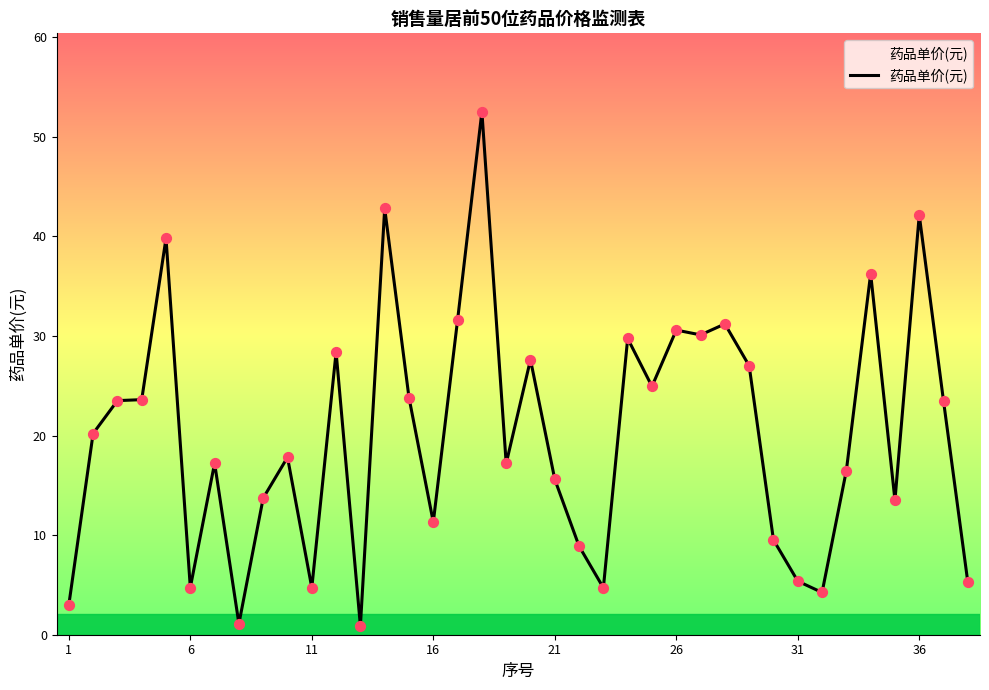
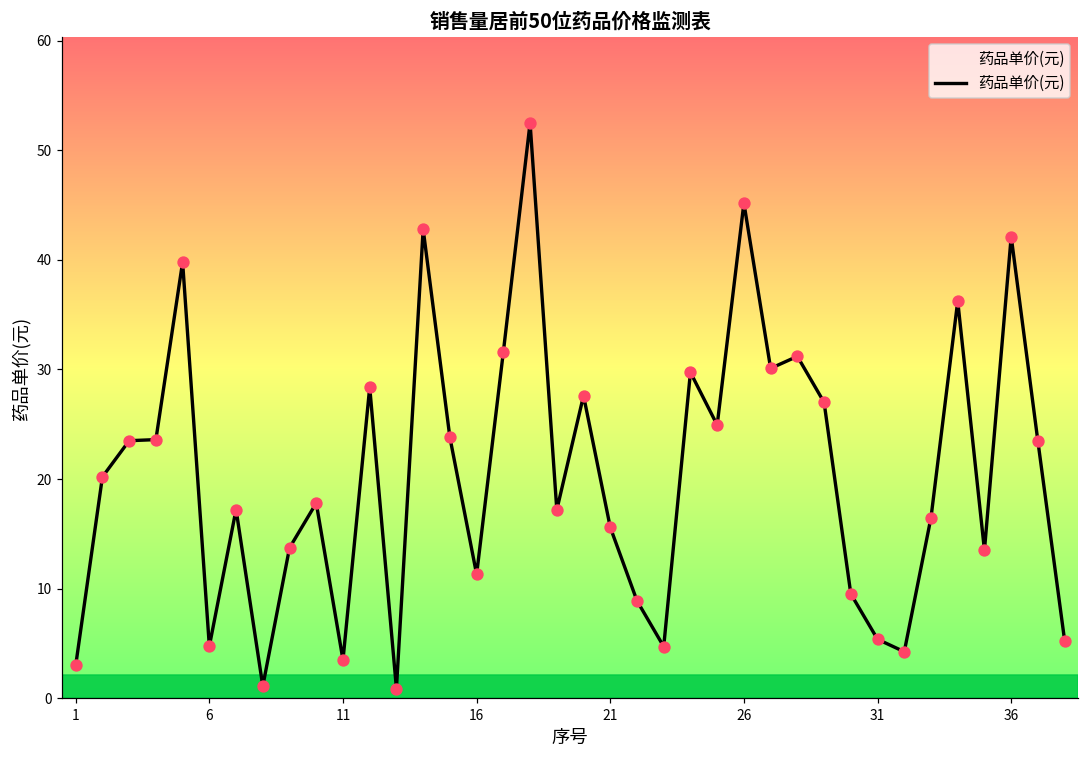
  {
    "1": 3,
    "6": 5,
-   "11": 5,
+   "11": 3,
    "16": 11,
    "21": 16,
-   "26": 31,
+   "26": 45,
    "31": 5,
    "36": 42
  }
